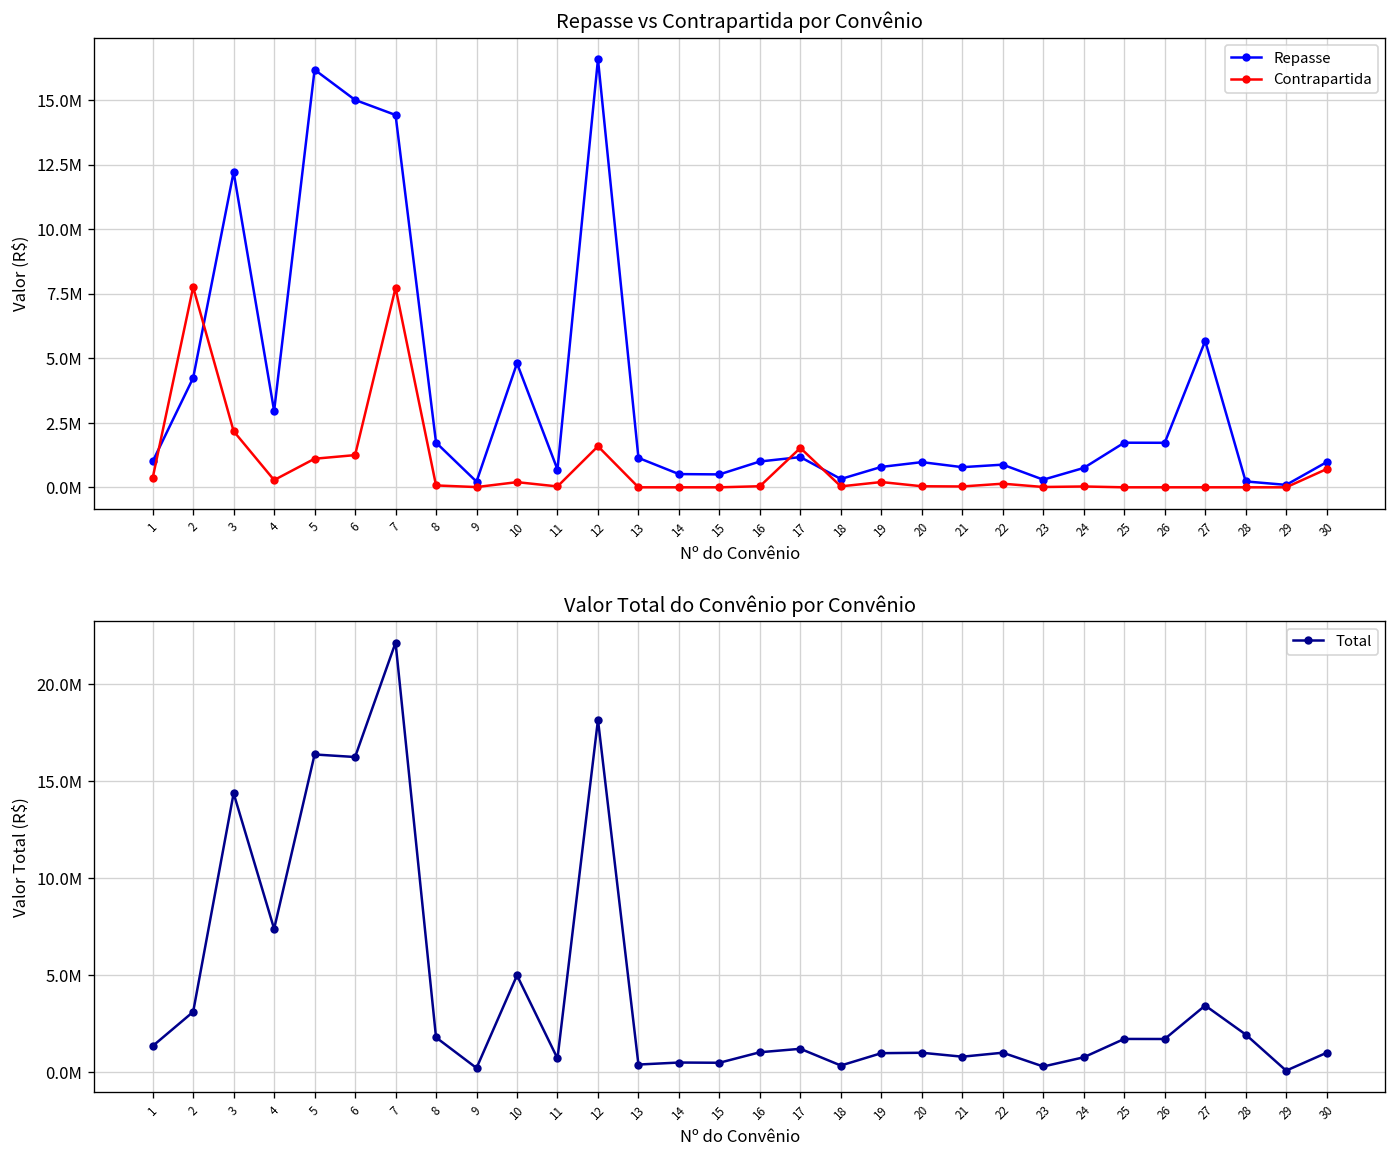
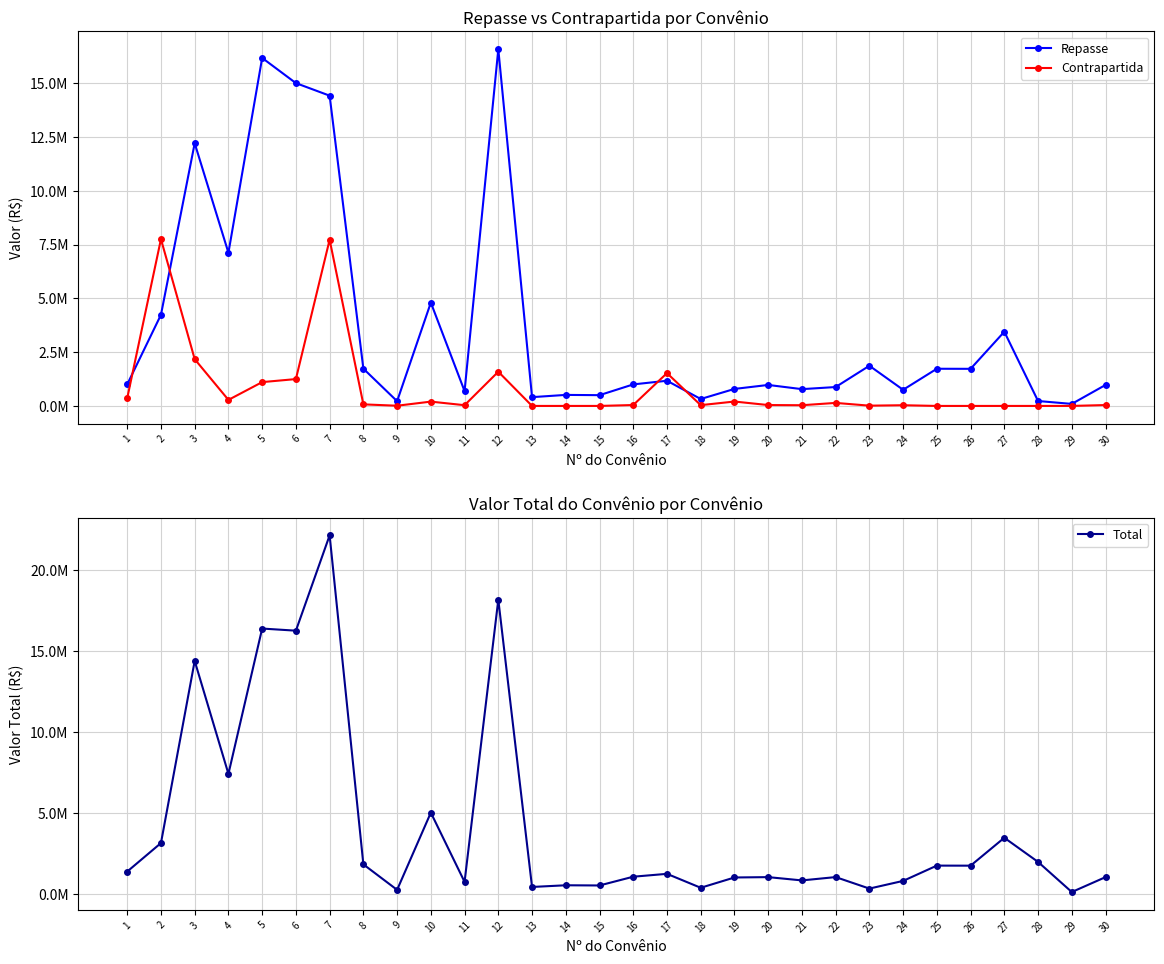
  {
    "Repasse vs Contrapartida por Convênio": {
      "Repasse": {
        "1": 1000000,
        "2": 4200000,
        "3": 12200000,
-       "4": 3000000,
+       "4": 7100000,
        "5": 16200000,
        "6": 15000000,
        "7": 14400000,
        "8": 1700000,
        "9": 200000,
        "10": 4800000,
        "11": 700000,
        "12": 16600000,
-       "13": 1100000,
+       "13": 400000,
        "14": 500000,
        "15": 500000,
        "16": 1000000,
        "17": 1200000,
        "18": 300000,
        "19": 800000,
        "20": 1000000,
        "21": 800000,
        "22": 900000,
-       "23": 300000,
+       "23": 1900000,
        "24": 800000,
        "25": 1700000,
        "26": 1700000,
-       "27": 5700000,
+       "27": 3400000,
        "28": 200000,
        "30": 1000000
      },
      "Contrapartida": {
        "1": 400000,
        "2": 7800000,
        "3": 2200000,
        "4": 300000,
        "5": 1100000,
        "6": 1200000,
        "7": 7700000,
        "8": 100000,
        "9": 0,
        "10": 200000,
        "11": 0,
        "12": 1600000,
        "13": 0,
        "14": 0,
        "15": 0,
        "16": 0,
        "17": 1500000,
        "18": 0,
        "19": 200000,
        "20": 0,
        "21": 0,
        "22": 100000,
        "23": 0,
        "24": 0,
        "25": 0,
        "26": 0,
        "27": 0,
        "28": 0,
-       "30": 700000
+       "30": 0
      }
    },
    "Valor Total do Convênio por Convênio": {
      "1": 1400000,
      "2": 3100000,
      "3": 14400000,
      "4": 7400000,
      "5": 16400000,
      "6": 16200000,
      "7": 22100000,
      "8": 1800000,
      "9": 200000,
      "10": 5000000,
      "11": 700000,
      "12": 18200000,
      "13": 400000,
      "14": 500000,
      "15": 500000,
      "16": 1000000,
      "17": 1200000,
      "18": 400000,
      "19": 1000000,
      "20": 1000000,
      "21": 800000,
      "22": 1000000,
      "23": 300000,
      "24": 800000,
      "25": 1700000,
      "26": 1700000,
      "27": 3400000,
      "28": 2000000,
      "29": 100000,
      "30": 1000000
    }
  }
